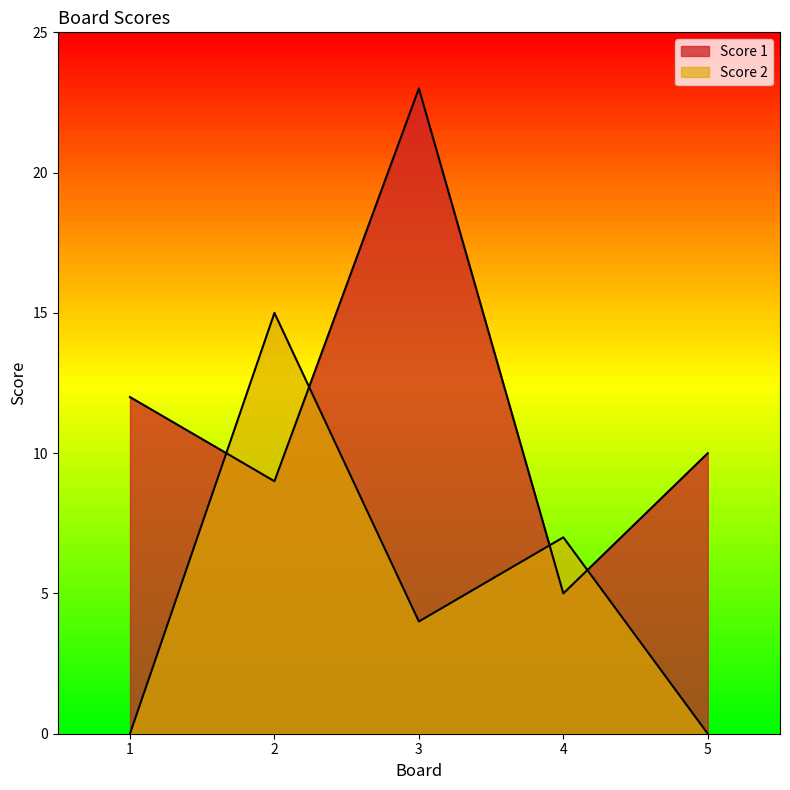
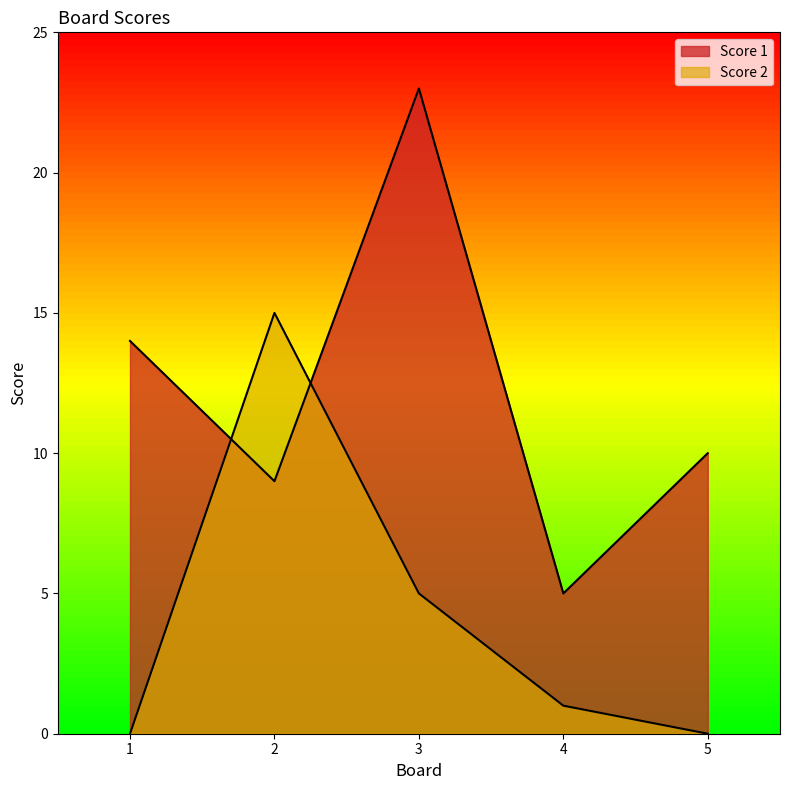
  {
    "Score 1": {
-     "1": 12,
+     "1": 14,
      "2": 9,
      "3": 23,
      "4": 5,
      "5": 10
    },
    "Score 2": {
      "1": 0,
      "2": 15,
-     "3": 4,
-     "4": 7,
+     "3": 5,
+     "4": 1,
      "5": 0
    }
  }
